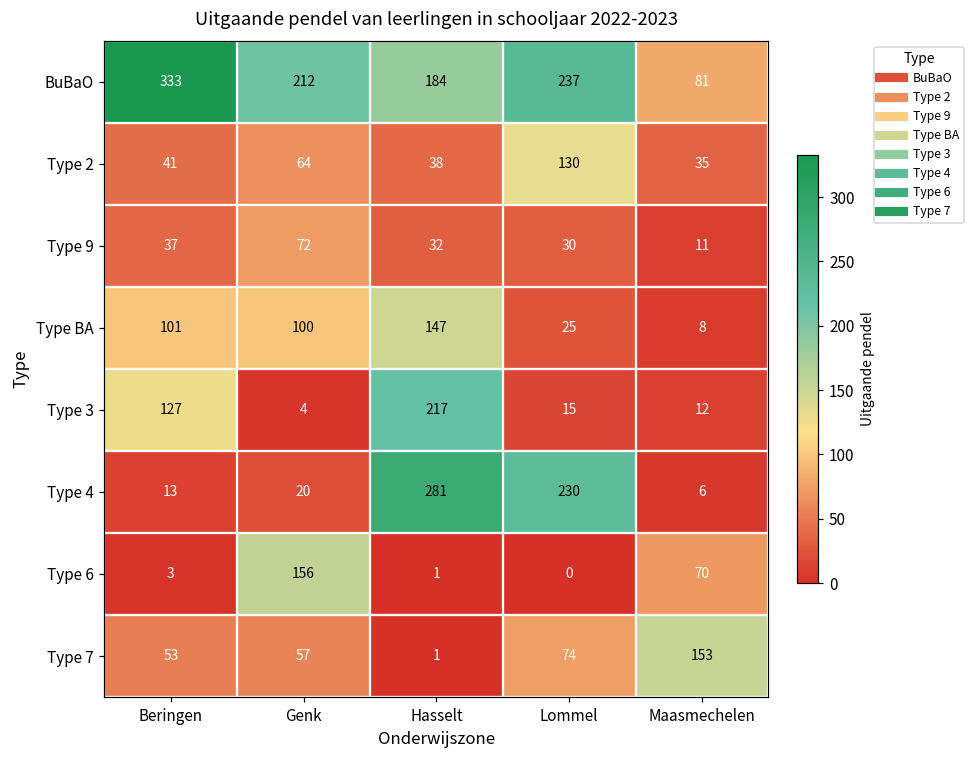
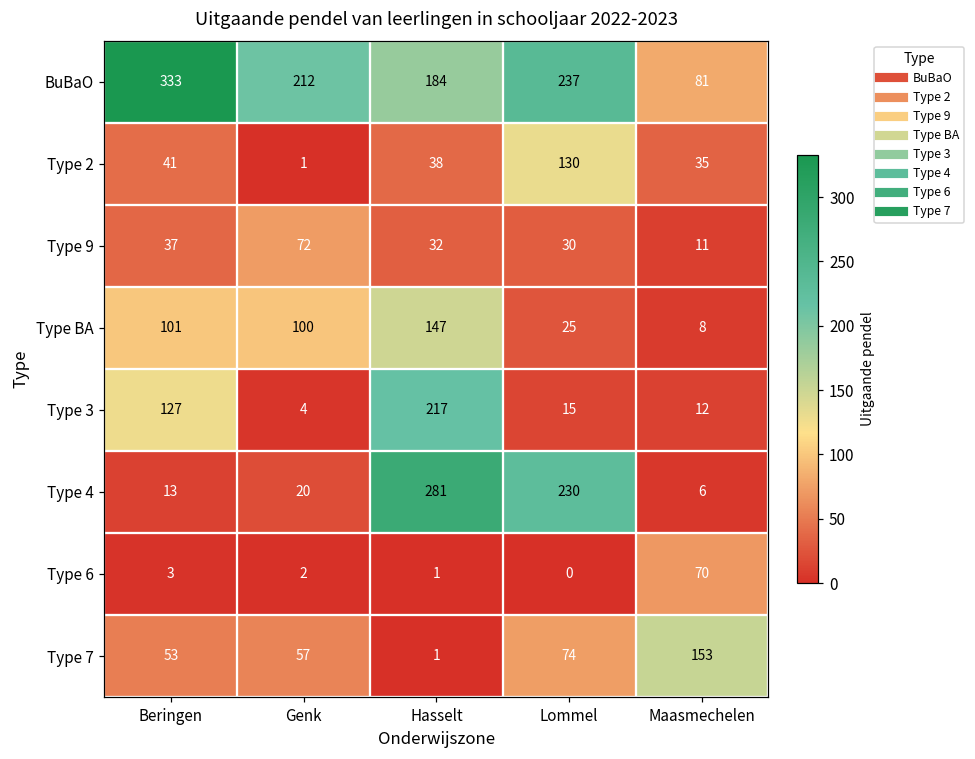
  {
    "BuBaO": {
      "Beringen": 333,
      "Genk": 212,
      "Hasselt": 184,
      "Lommel": 237,
      "Maasmechelen": 81
    },
    "Type 2": {
      "Beringen": 41,
-     "Genk": 64,
+     "Genk": 1,
      "Hasselt": 38,
      "Lommel": 130,
      "Maasmechelen": 35
    },
    "Type 9": {
      "Beringen": 37,
      "Genk": 72,
      "Hasselt": 32,
      "Lommel": 30,
      "Maasmechelen": 11
    },
    "Type BA": {
      "Beringen": 101,
      "Genk": 100,
      "Hasselt": 147,
      "Lommel": 25,
      "Maasmechelen": 8
    },
    "Type 3": {
      "Beringen": 127,
      "Genk": 4,
      "Hasselt": 217,
      "Lommel": 15,
      "Maasmechelen": 12
    },
    "Type 4": {
      "Beringen": 13,
      "Genk": 20,
      "Hasselt": 281,
      "Lommel": 230,
      "Maasmechelen": 6
    },
    "Type 6": {
      "Beringen": 3,
-     "Genk": 156,
+     "Genk": 2,
      "Hasselt": 1,
      "Lommel": 0,
      "Maasmechelen": 70
    },
    "Type 7": {
      "Beringen": 53,
      "Genk": 57,
      "Hasselt": 1,
      "Lommel": 74,
      "Maasmechelen": 153
    }
  }
